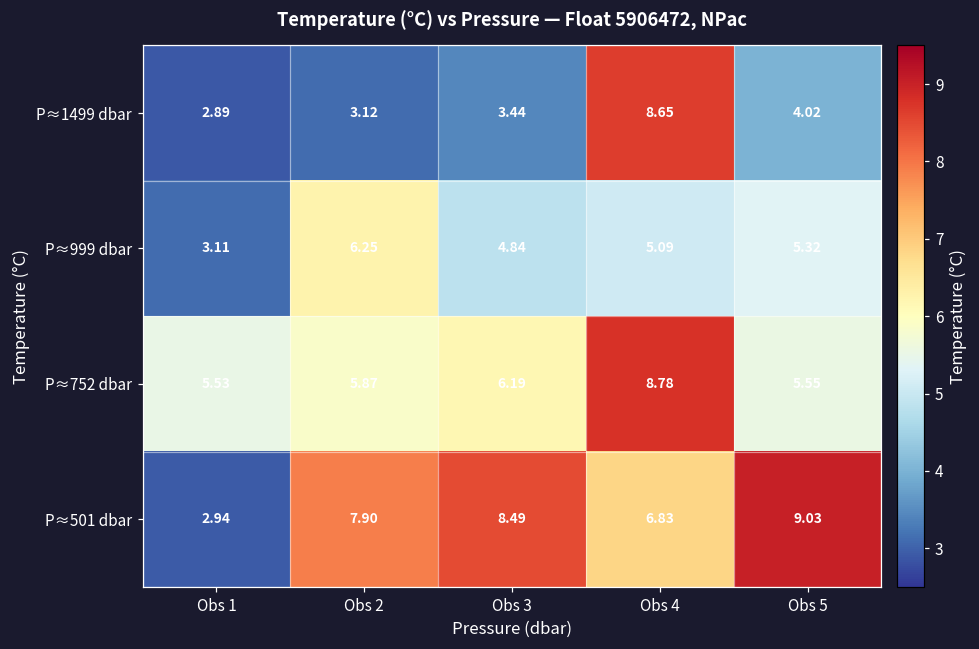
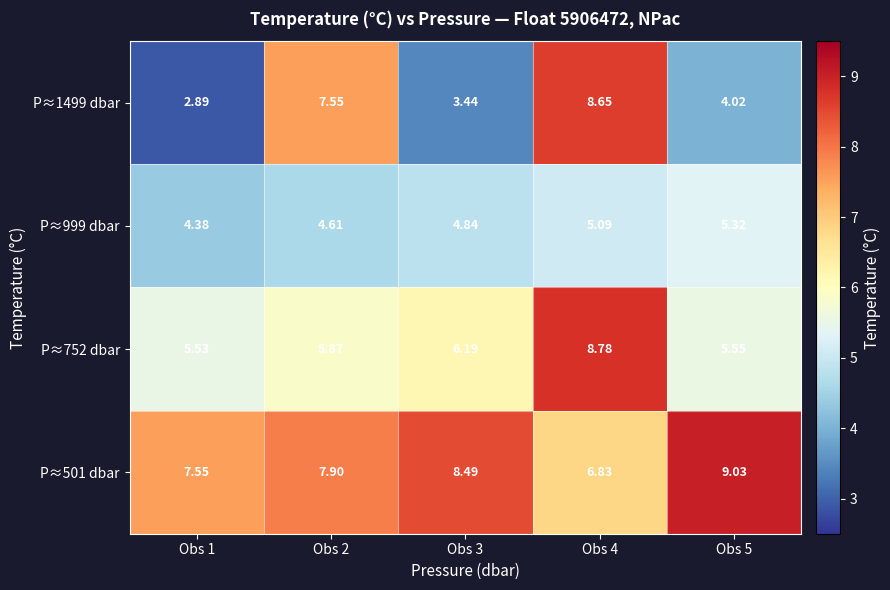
  {
    "P≈1499 dbar": {
      "Obs 1": 2.89,
-     "Obs 2": 3.12,
+     "Obs 2": 7.55,
      "Obs 3": 3.44,
      "Obs 4": 8.65,
      "Obs 5": 4.02
    },
    "P≈999 dbar": {
-     "Obs 1": 3.11,
-     "Obs 2": 6.25,
+     "Obs 1": 4.38,
+     "Obs 2": 4.61,
      "Obs 3": 4.84,
      "Obs 4": 5.09
    },
    "P≈752 dbar": {
      "Obs 2": 5.87,
      "Obs 3": 6.19,
      "Obs 4": 8.78
    },
    "P≈501 dbar": {
-     "Obs 1": 2.94,
+     "Obs 1": 7.55,
      "Obs 2": 7.90,
      "Obs 3": 8.49,
      "Obs 4": 6.83,
      "Obs 5": 9.03
    }
  }
